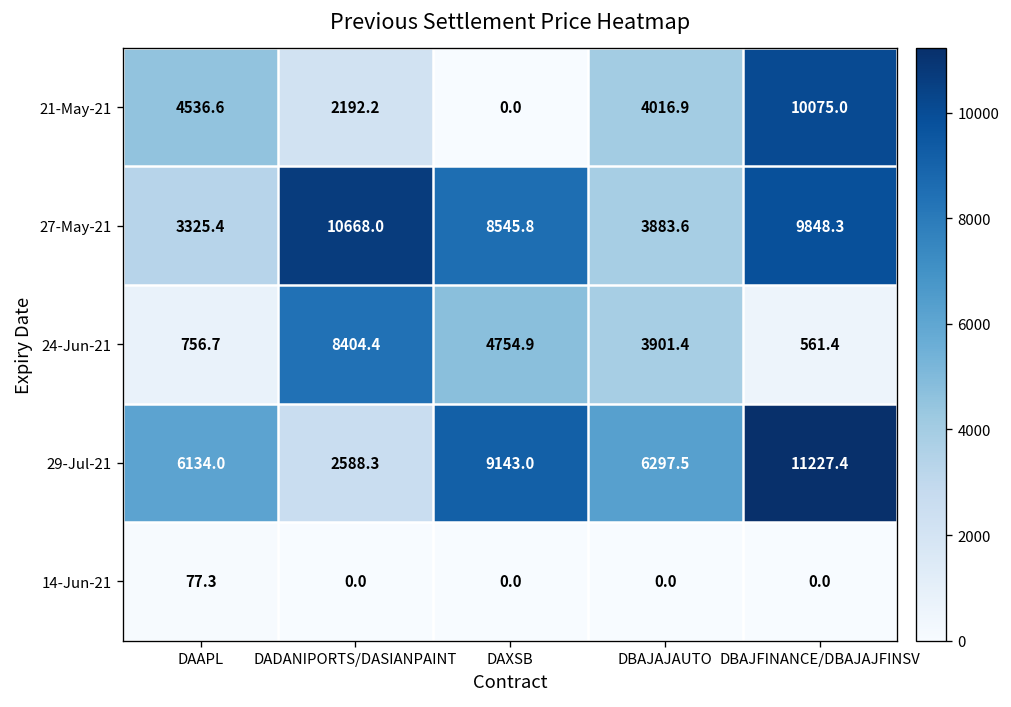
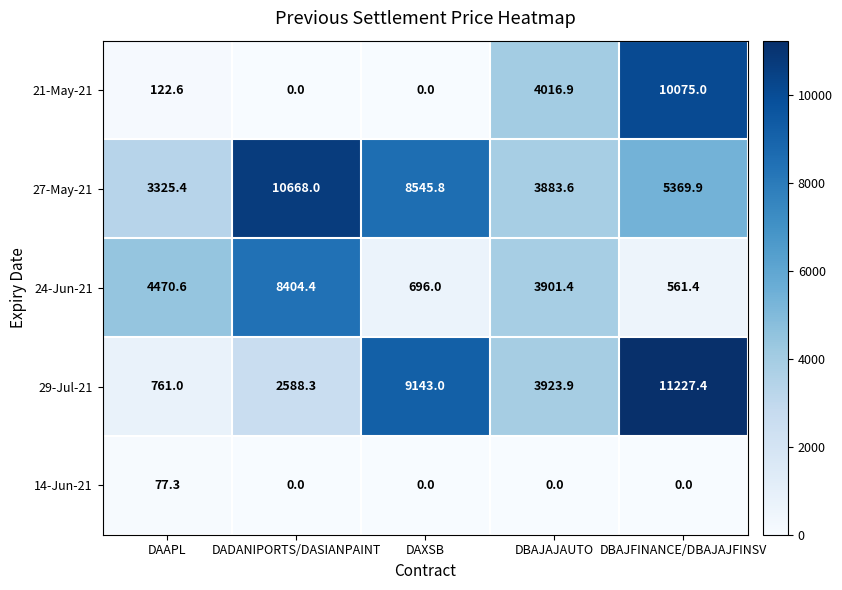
  {
    "21-May-21": {
-     "DAAPL": 4536.6,
-     "DADANIPORTS/DASIANPAINT": 2192.2,
+     "DAAPL": 122.6,
+     "DADANIPORTS/DASIANPAINT": 0.0,
      "DAXSB": 0.0,
      "DBAJAJAUTO": 4016.9,
      "DBAJFINANCE/DBAJAJFINSV": 10075.0
    },
    "27-May-21": {
      "DAAPL": 3325.4,
      "DADANIPORTS/DASIANPAINT": 10668.0,
      "DAXSB": 8545.8,
      "DBAJAJAUTO": 3883.6,
-     "DBAJFINANCE/DBAJAJFINSV": 9848.3
+     "DBAJFINANCE/DBAJAJFINSV": 5369.9
    },
    "24-Jun-21": {
-     "DAAPL": 756.7,
+     "DAAPL": 4470.6,
      "DADANIPORTS/DASIANPAINT": 8404.4,
-     "DAXSB": 4754.9,
+     "DAXSB": 696.0,
      "DBAJAJAUTO": 3901.4,
      "DBAJFINANCE/DBAJAJFINSV": 561.4
    },
    "29-Jul-21": {
-     "DAAPL": 6134.0,
+     "DAAPL": 761.0,
      "DADANIPORTS/DASIANPAINT": 2588.3,
      "DAXSB": 9143.0,
-     "DBAJAJAUTO": 6297.5,
+     "DBAJAJAUTO": 3923.9,
      "DBAJFINANCE/DBAJAJFINSV": 11227.4
    },
    "14-Jun-21": {
      "DAAPL": 77.3,
      "DADANIPORTS/DASIANPAINT": 0.0,
      "DAXSB": 0.0,
      "DBAJAJAUTO": 0.0,
      "DBAJFINANCE/DBAJAJFINSV": 0.0
    }
  }
